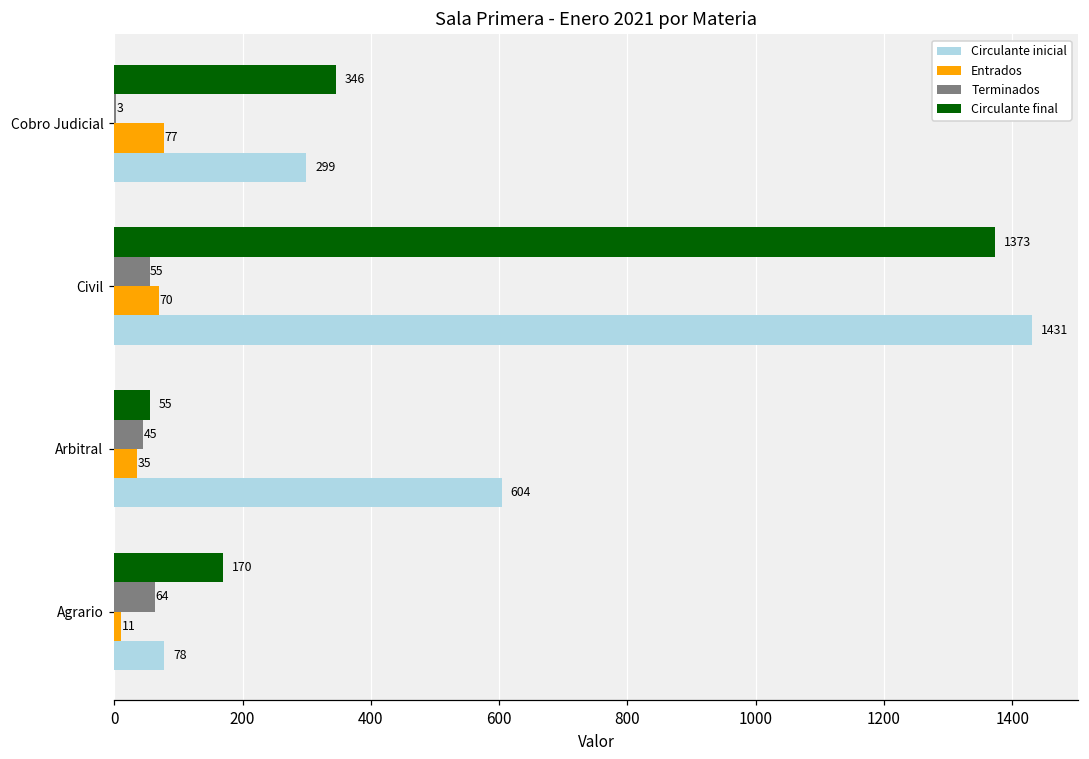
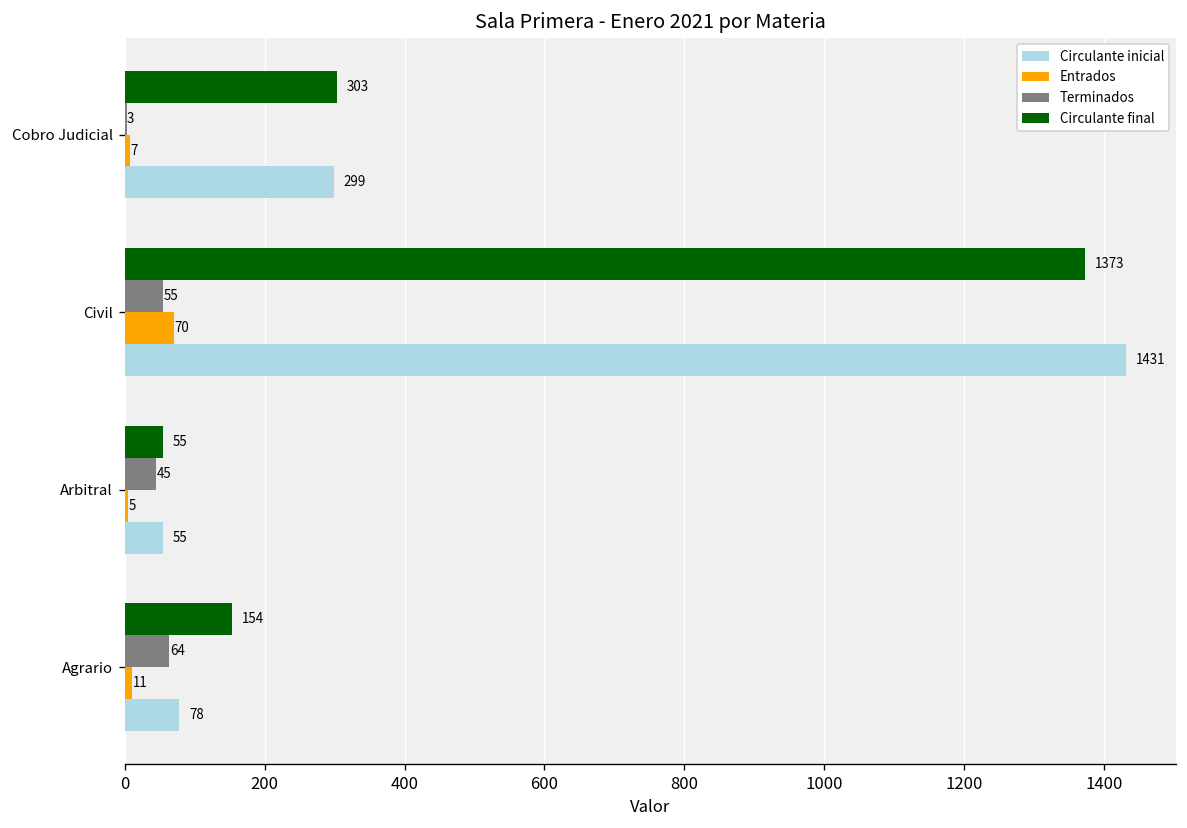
  {
    "Circulante inicial": {
      "Cobro Judicial": 299,
      "Civil": 1431,
-     "Arbitral": 604,
+     "Arbitral": 55,
      "Agrario": 78
    },
    "Entrados": {
-     "Cobro Judicial": 77,
+     "Cobro Judicial": 7,
      "Civil": 70,
-     "Arbitral": 35,
+     "Arbitral": 5,
      "Agrario": 11
    },
    "Terminados": {
      "Cobro Judicial": 3,
      "Civil": 55,
      "Arbitral": 45,
      "Agrario": 64
    },
    "Circulante final": {
-     "Cobro Judicial": 346,
+     "Cobro Judicial": 303,
      "Civil": 1373,
      "Arbitral": 55,
-     "Agrario": 170
+     "Agrario": 154
    }
  }
